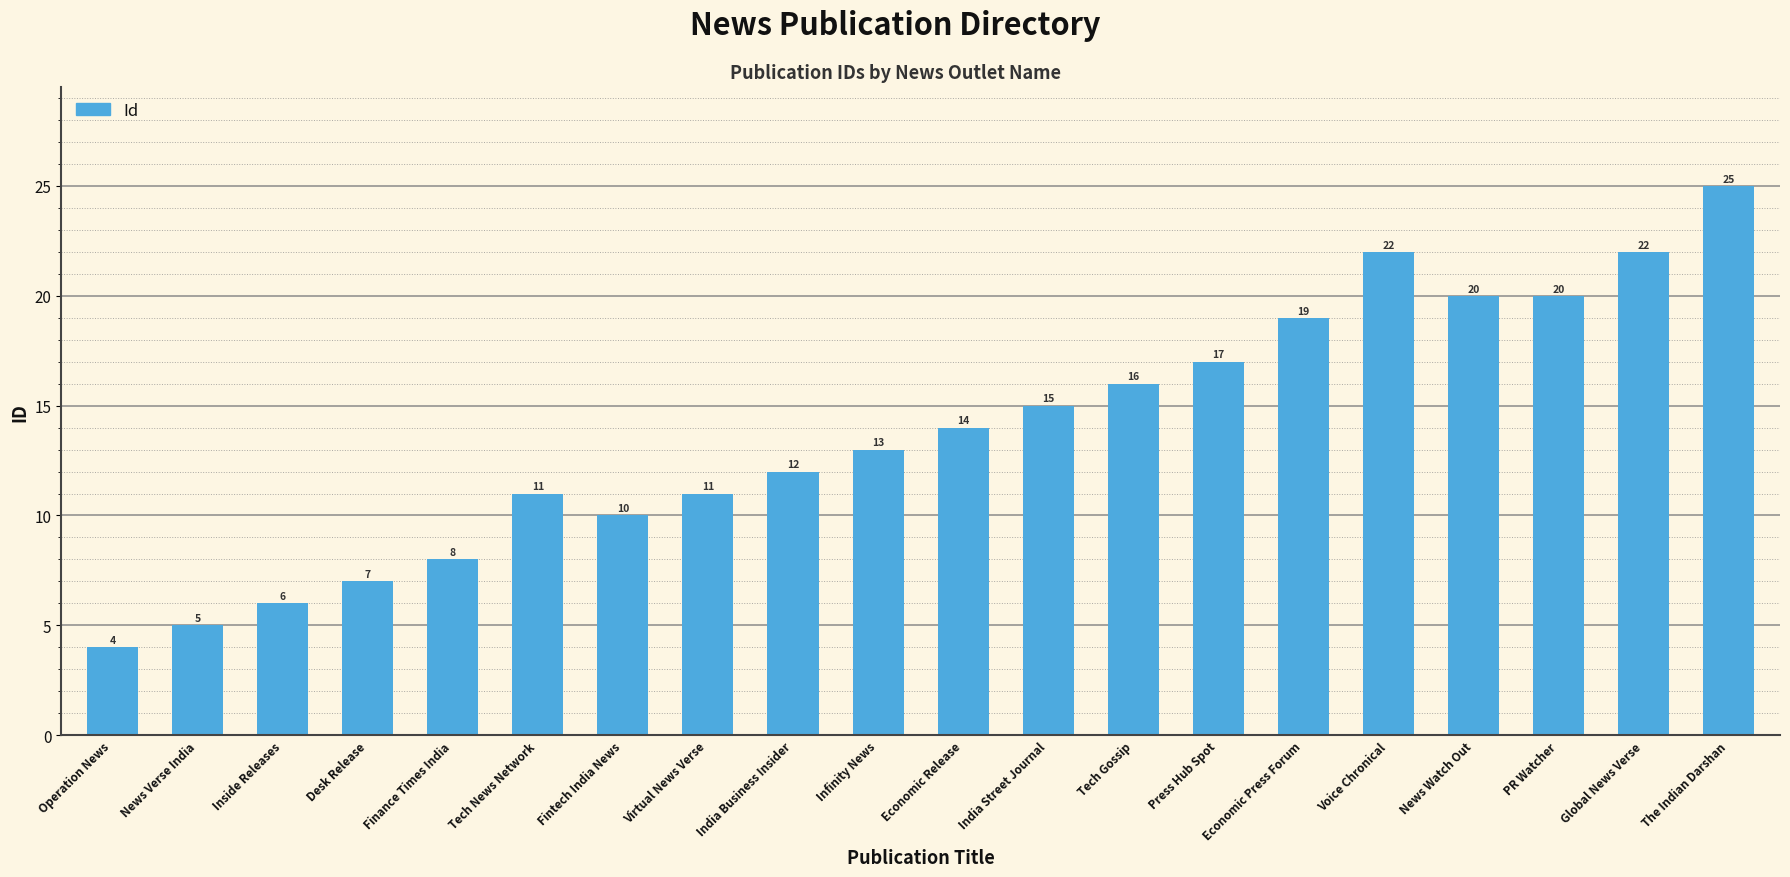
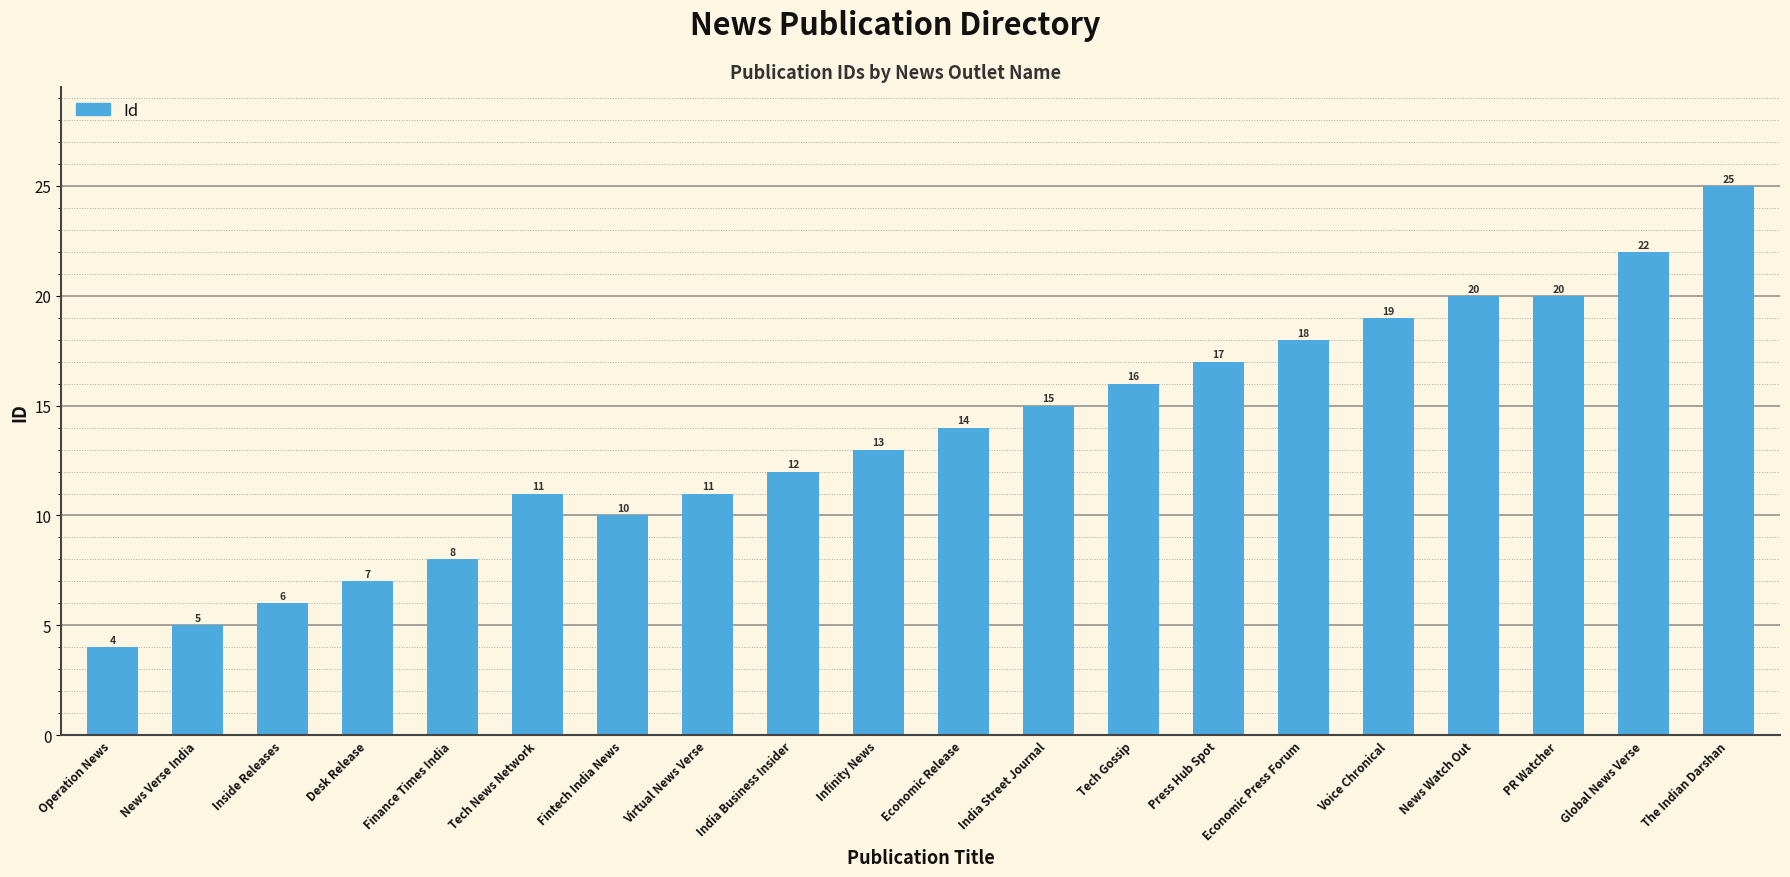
  {
    "Operation News": 4,
    "News Verse India": 5,
    "Inside Releases": 6,
    "Desk Release": 7,
    "Finance Times India": 8,
    "Tech News Network": 11,
    "Fintech India News": 10,
    "Virtual News Verse": 11,
    "India Business Insider": 12,
    "Infinity News": 13,
    "Economic Release": 14,
    "India Street Journal": 15,
    "Tech Gossip": 16,
    "Press Hub Spot": 17,
-   "Economic Press Forum": 19,
-   "Voice Chronical": 22,
+   "Economic Press Forum": 18,
+   "Voice Chronical": 19,
    "News Watch Out": 20,
    "PR Watcher": 20,
    "Global News Verse": 22,
    "The Indian Darshan": 25
  }
